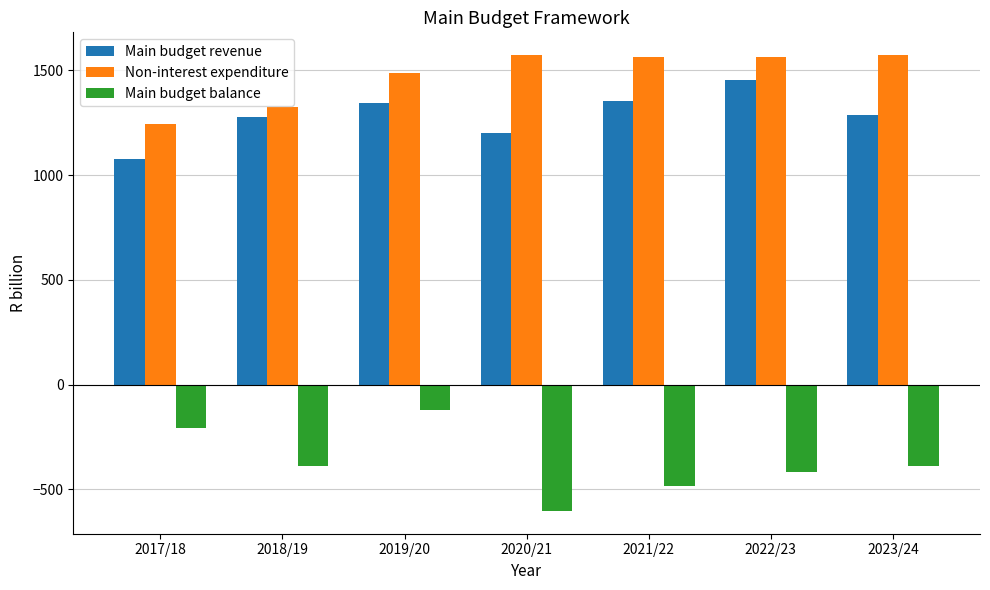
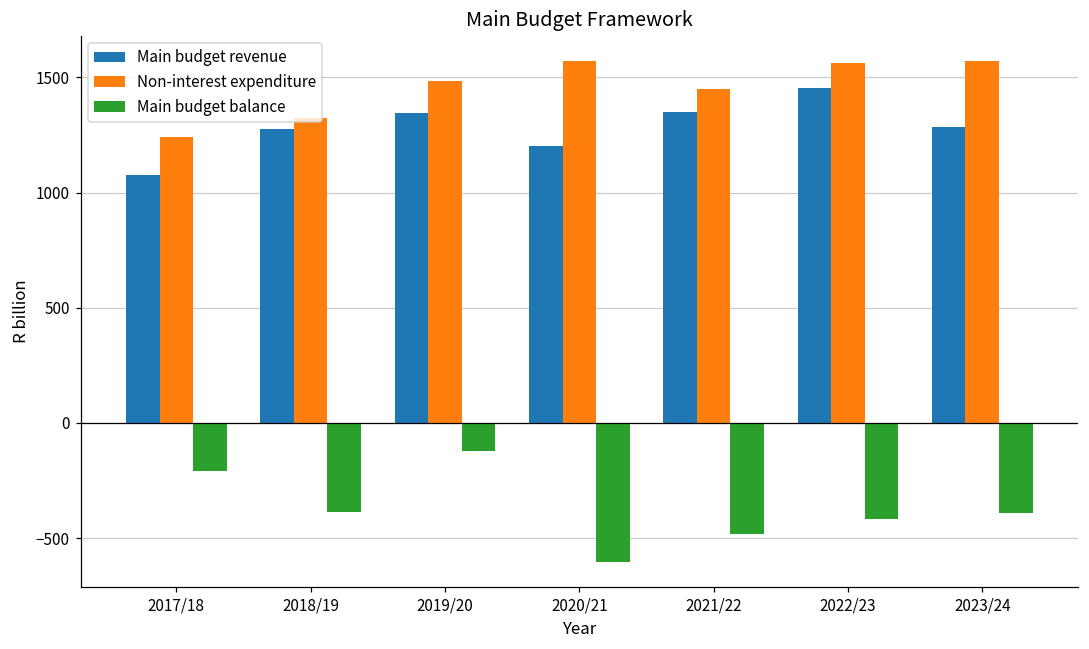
  {
    "Main budget revenue": {
      "2017/18": 1080,
      "2018/19": 1280,
      "2019/20": 1350,
      "2020/21": 1200,
      "2021/22": 1350,
      "2022/23": 1450,
      "2023/24": 1290
    },
    "Non-interest expenditure": {
      "2017/18": 1240,
      "2018/19": 1320,
      "2019/20": 1490,
      "2020/21": 1570,
-     "2021/22": 1560,
+     "2021/22": 1450,
      "2022/23": 1560,
      "2023/24": 1570
    },
    "Main budget balance": {
      "2017/18": -210,
      "2018/19": -390,
      "2019/20": -120,
      "2020/21": -600,
      "2021/22": -480,
      "2022/23": -420,
      "2023/24": -390
    }
  }
